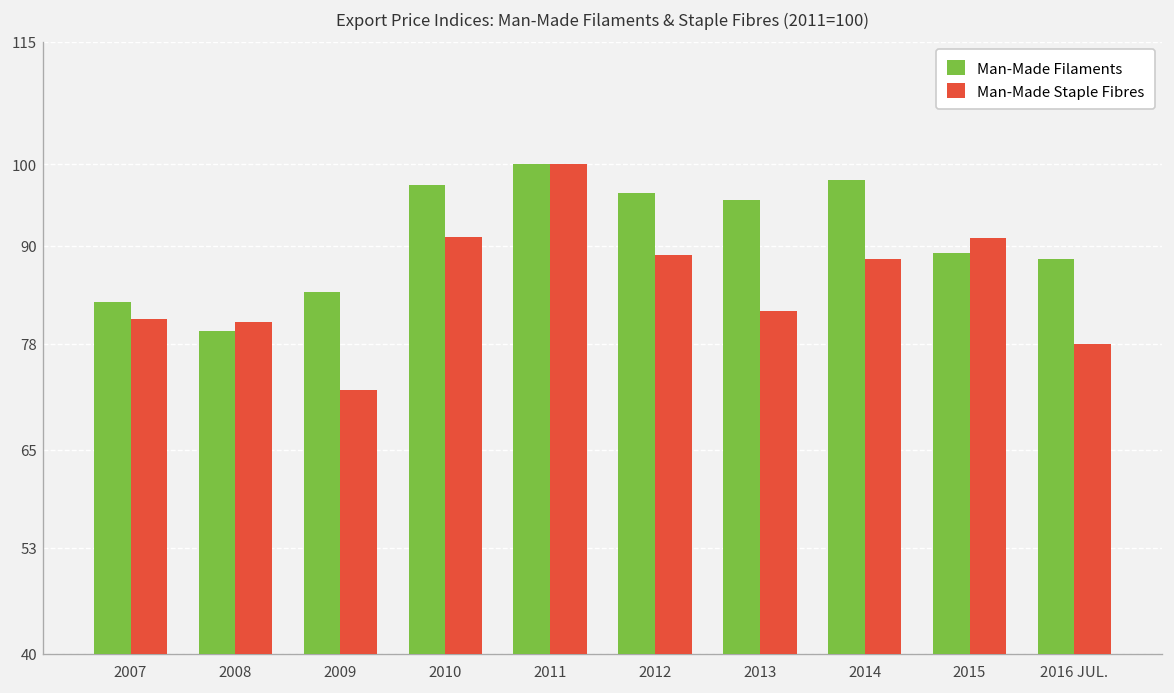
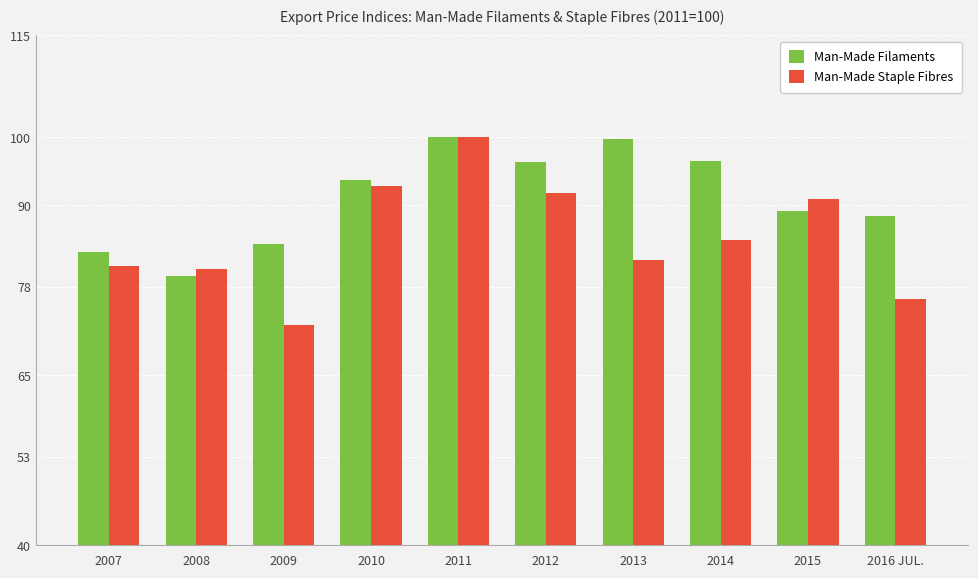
  {
    "Man-Made Filaments": {
      "2007": 83,
      "2008": 80,
      "2009": 84,
-     "2010": 97,
+     "2010": 94,
      "2011": 100,
      "2012": 96,
-     "2013": 96,
-     "2014": 98,
+     "2013": 100,
+     "2014": 97,
      "2015": 89,
      "2016 JUL.": 88
    },
    "Man-Made Staple Fibres": {
      "2007": 81,
      "2008": 81,
      "2009": 72,
-     "2010": 91,
+     "2010": 93,
      "2011": 100,
-     "2012": 89,
+     "2012": 92,
      "2013": 82,
-     "2014": 88,
+     "2014": 85,
      "2015": 91,
-     "2016 JUL.": 78
+     "2016 JUL.": 76
    }
  }
